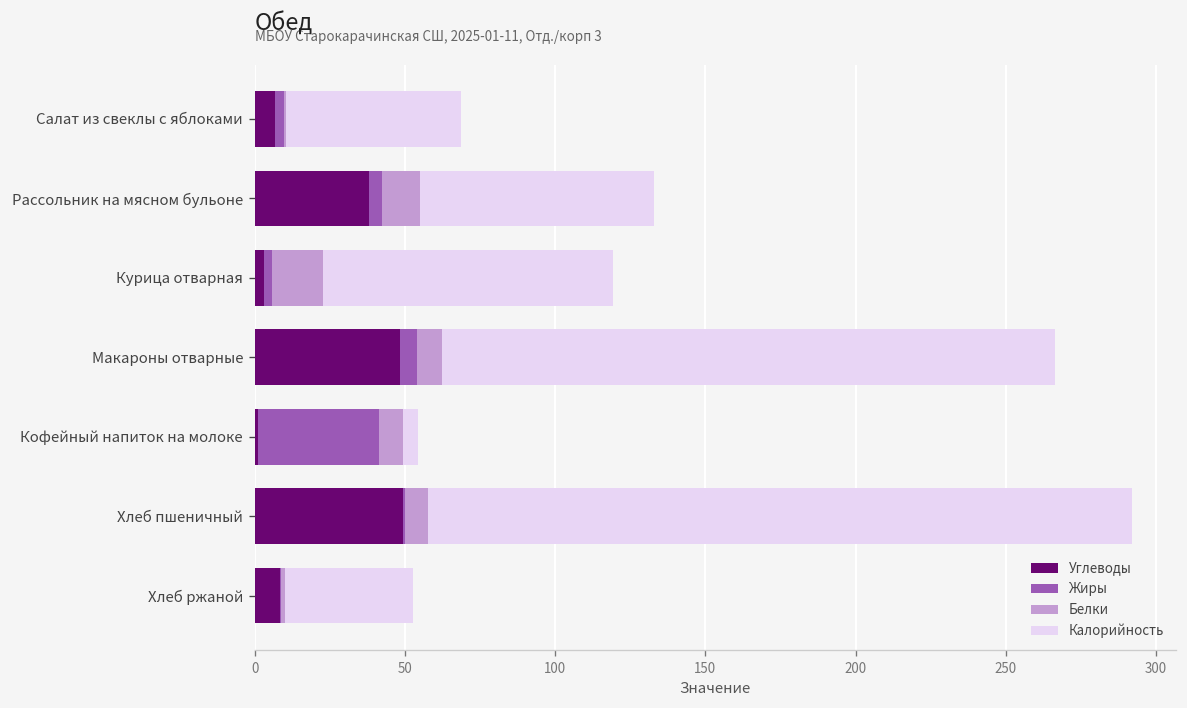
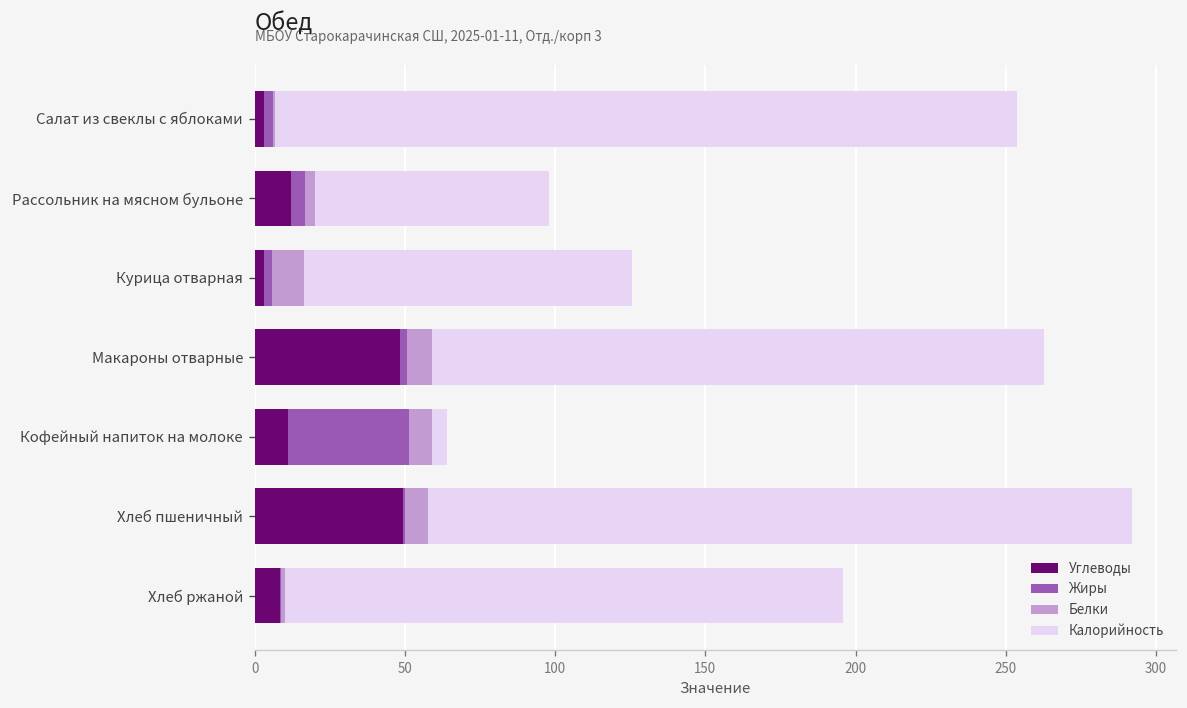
  {
    "Углеводы": {
-     "Салат из свеклы с яблоками": 7,
-     "Рассольник на мясном бульоне": 38,
+     "Салат из свеклы с яблоками": 3,
+     "Рассольник на мясном бульоне": 12,
      "Курица отварная": 3,
      "Макароны отварные": 48,
-     "Кофейный напиток на молоке": 1,
+     "Кофейный напиток на молоке": 11,
      "Хлеб пшеничный": 49,
      "Хлеб ржаной": 8
    },
    "Жиры": {
      "Салат из свеклы с яблоками": 3,
      "Рассольник на мясном бульоне": 4,
      "Курица отварная": 3,
-     "Макароны отварные": 6,
+     "Макароны отварные": 2,
      "Кофейный напиток на молоке": 40
    },
    "Белки": {
-     "Рассольник на мясном бульоне": 12,
-     "Курица отварная": 17,
+     "Рассольник на мясном бульоне": 3,
+     "Курица отварная": 11,
      "Макароны отварные": 8,
      "Кофейный напиток на молоке": 8,
      "Хлеб пшеничный": 8,
      "Хлеб ржаной": 1
    },
    "Калорийность": {
-     "Салат из свеклы с яблоками": 58,
+     "Салат из свеклы с яблоками": 247,
      "Рассольник на мясном бульоне": 78,
-     "Курица отварная": 97,
+     "Курица отварная": 109,
      "Макароны отварные": 204,
      "Кофейный напиток на молоке": 5,
      "Хлеб пшеничный": 234,
-     "Хлеб ржаной": 43
+     "Хлеб ржаной": 186
    }
  }
